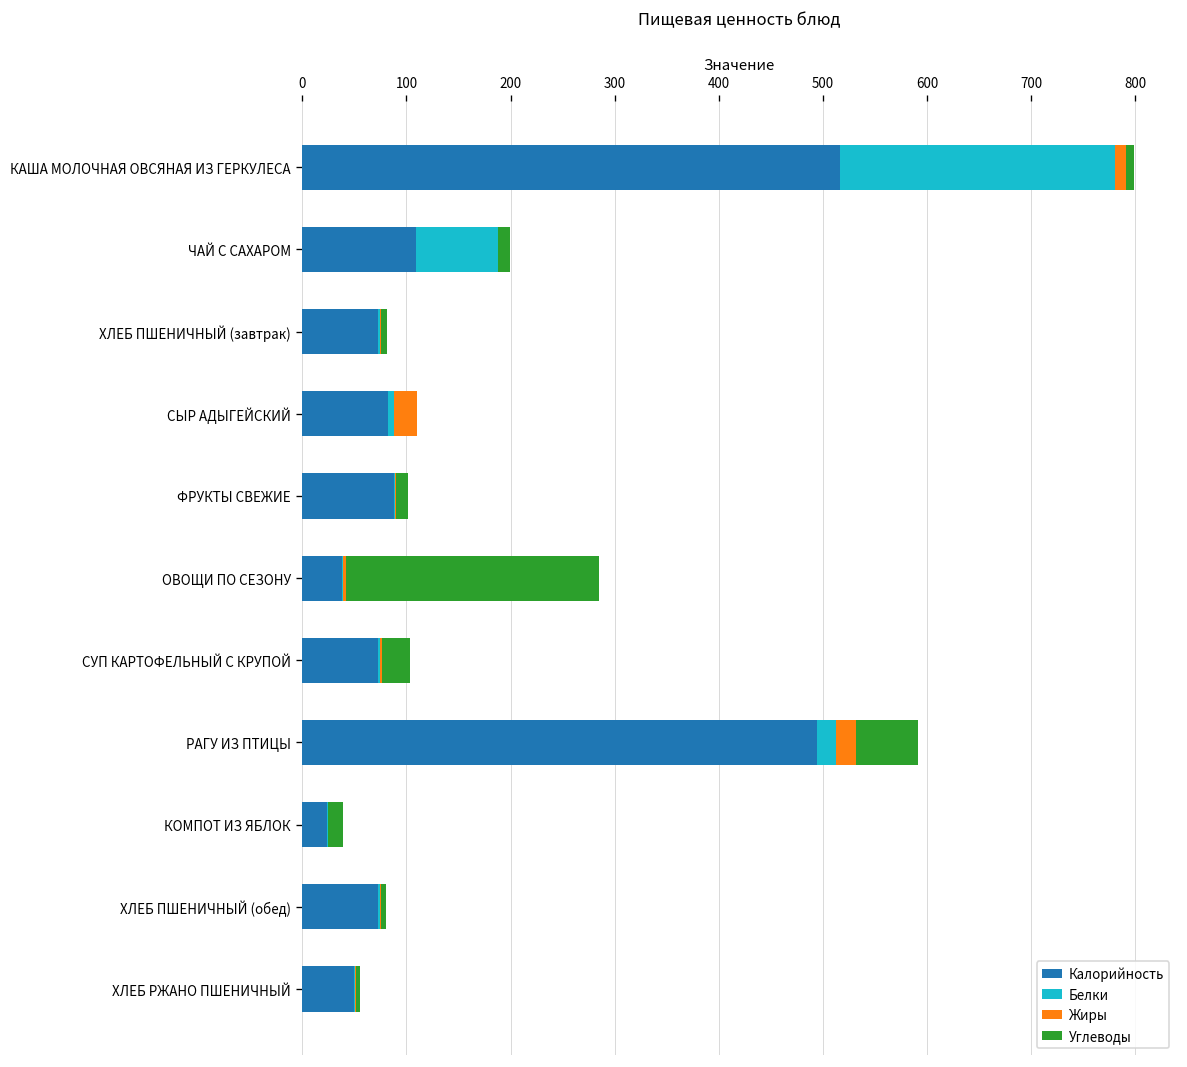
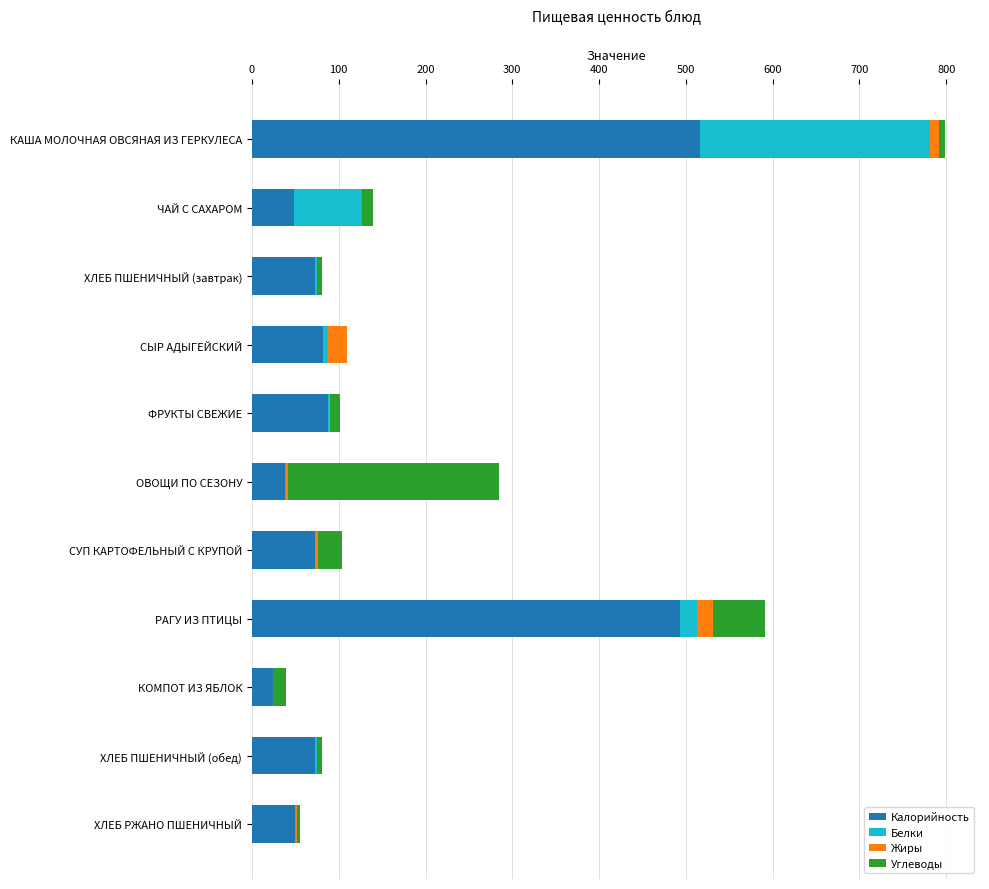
  {
    "Калорийность": {
      "КАША МОЛОЧНАЯ ОВСЯНАЯ ИЗ ГЕРКУЛЕСА": 520,
-     "ЧАЙ С САХАРОМ": 110,
+     "ЧАЙ С САХАРОМ": 50,
      "ХЛЕБ ПШЕНИЧНЫЙ (завтрак)": 70,
      "СЫР АДЫГЕЙСКИЙ": 80,
      "ФРУКТЫ СВЕЖИЕ": 90,
      "ОВОЩИ ПО СЕЗОНУ": 40,
      "СУП КАРТОФЕЛЬНЫЙ С КРУПОЙ": 70,
      "РАГУ ИЗ ПТИЦЫ": 490,
      "КОМПОТ ИЗ ЯБЛОК": 20,
      "ХЛЕБ ПШЕНИЧНЫЙ (обед)": 70,
      "ХЛЕБ РЖАНО ПШЕНИЧНЫЙ": 50
    },
    "Белки": {
      "КАША МОЛОЧНАЯ ОВСЯНАЯ ИЗ ГЕРКУЛЕСА": 260,
      "ЧАЙ С САХАРОМ": 80,
      "СЫР АДЫГЕЙСКИЙ": 10,
      "РАГУ ИЗ ПТИЦЫ": 20
    },
    "Жиры": {
      "КАША МОЛОЧНАЯ ОВСЯНАЯ ИЗ ГЕРКУЛЕСА": 10,
      "ЧАЙ С САХАРОМ": 0,
      "СЫР АДЫГЕЙСКИЙ": 20,
      "РАГУ ИЗ ПТИЦЫ": 20,
      "КОМПОТ ИЗ ЯБЛОК": 0
    },
    "Углеводы": {
      "КАША МОЛОЧНАЯ ОВСЯНАЯ ИЗ ГЕРКУЛЕСА": 10,
      "ЧАЙ С САХАРОМ": 10,
      "ХЛЕБ ПШЕНИЧНЫЙ (завтрак)": 10,
      "СЫР АДЫГЕЙСКИЙ": 0,
      "ФРУКТЫ СВЕЖИЕ": 10,
      "ОВОЩИ ПО СЕЗОНУ": 240,
      "СУП КАРТОФЕЛЬНЫЙ С КРУПОЙ": 30,
      "РАГУ ИЗ ПТИЦЫ": 60,
      "КОМПОТ ИЗ ЯБЛОК": 10,
      "ХЛЕБ ПШЕНИЧНЫЙ (обед)": 0,
      "ХЛЕБ РЖАНО ПШЕНИЧНЫЙ": 0
    }
  }
